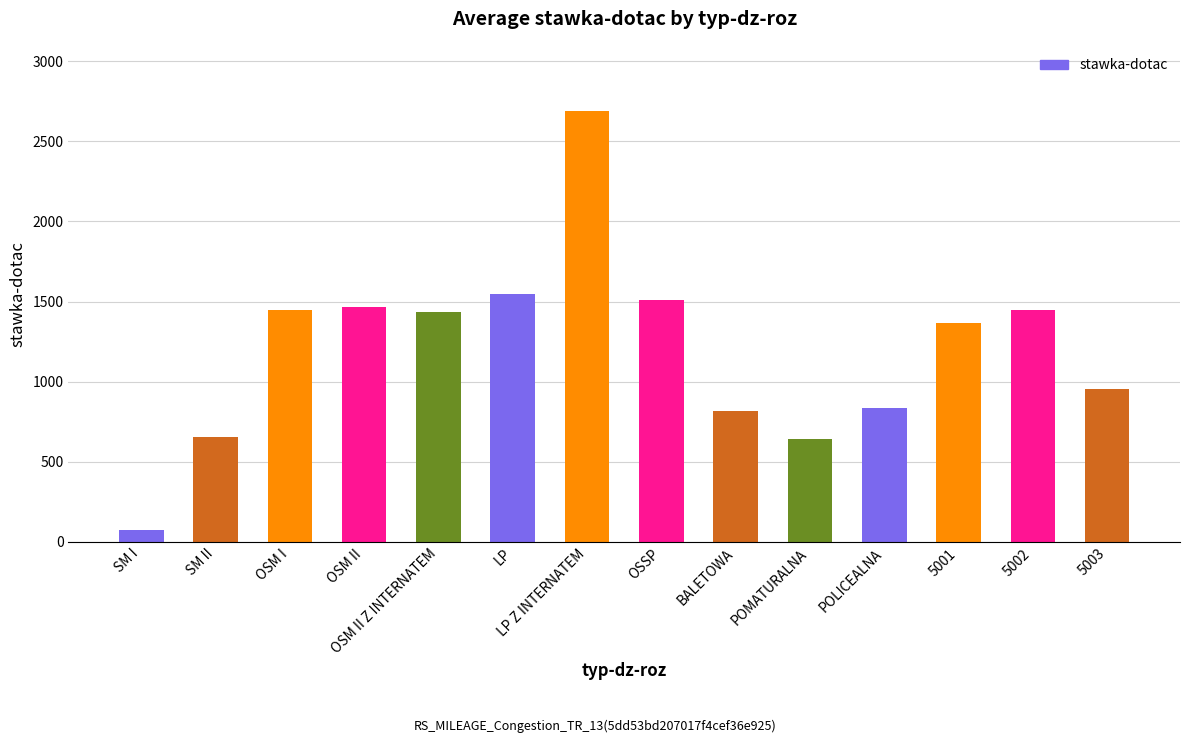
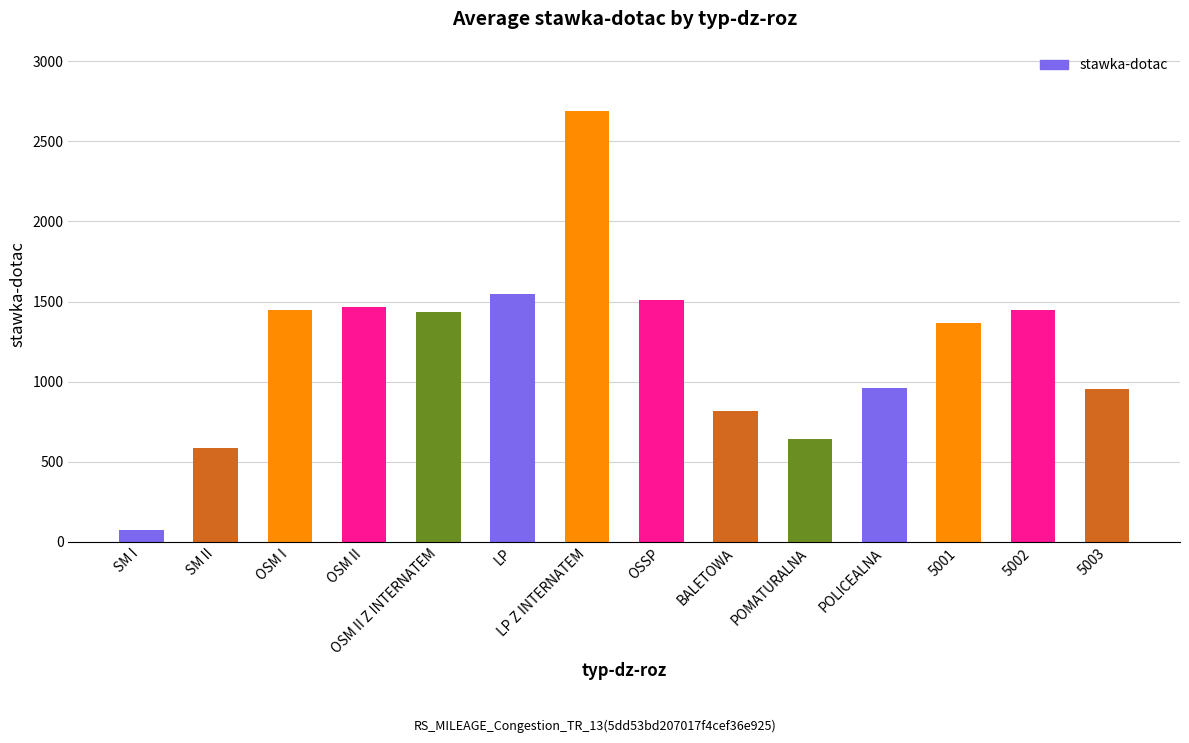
  {
    "SM I": 80,
-   "SM II": 660,
+   "SM II": 590,
    "OSM I": 1450,
    "OSM II": 1470,
    "OSM II Z INTERNATEM": 1430,
    "LP": 1550,
    "LP Z INTERNATEM": 2690,
    "OSSP": 1510,
    "BALETOWA": 820,
    "POMATURALNA": 640,
-   "POLICEALNA": 840,
+   "POLICEALNA": 960,
    "5001": 1370,
    "5002": 1450,
    "5003": 950
  }
